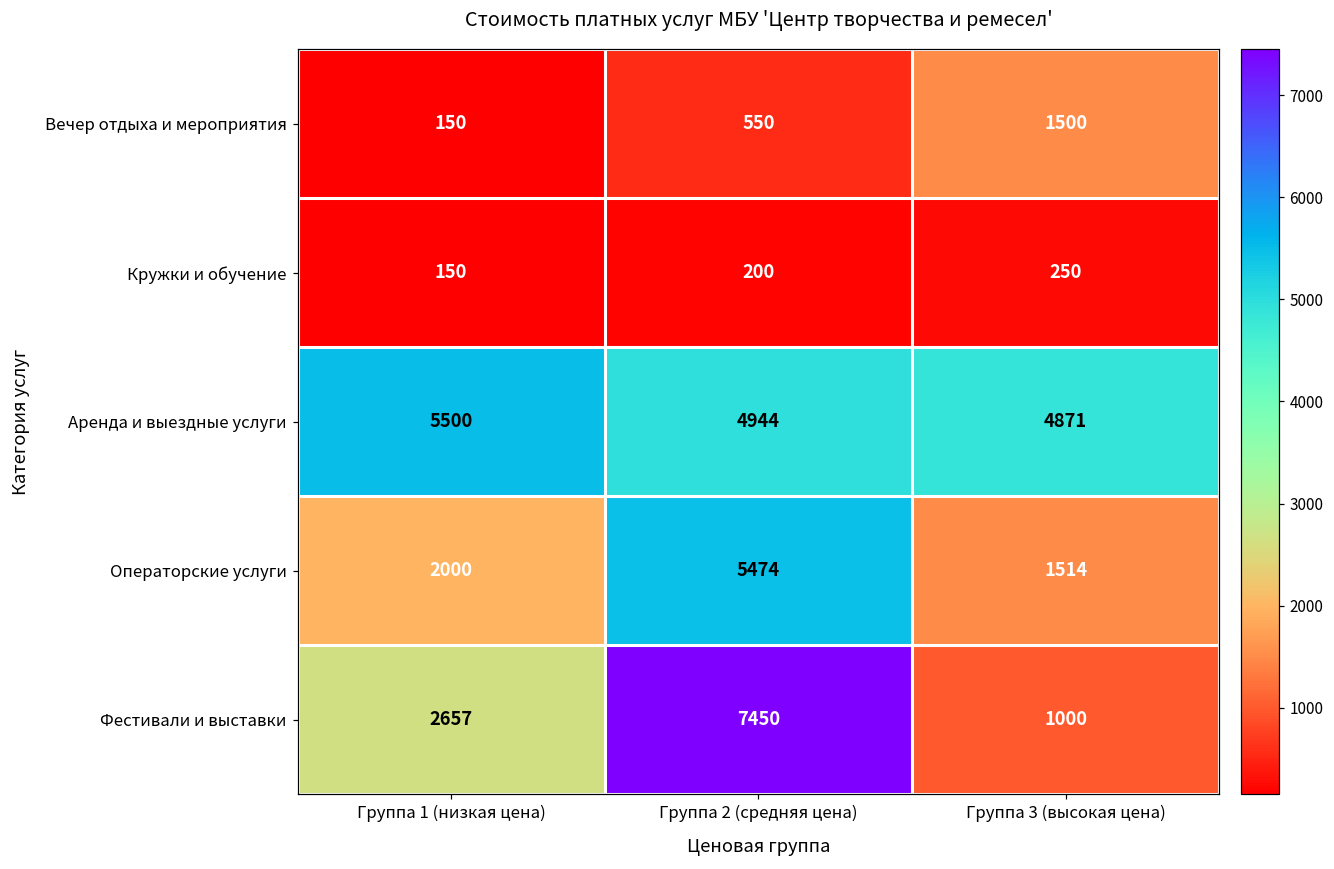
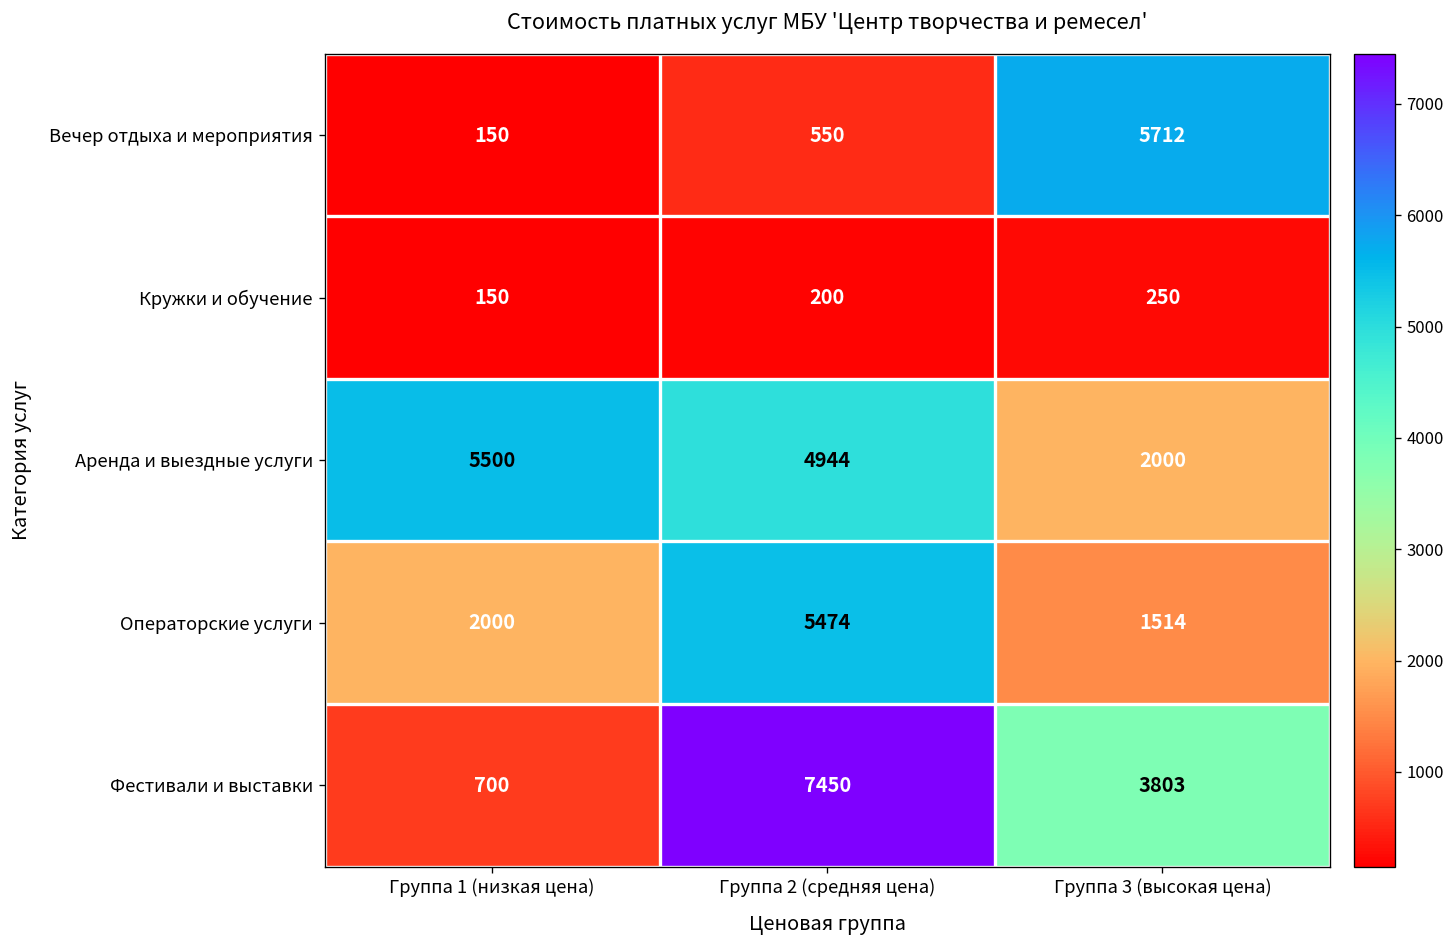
  {
    "Вечер отдыха и мероприятия": {
      "Группа 1 (низкая цена)": 150,
      "Группа 2 (средняя цена)": 550,
-     "Группа 3 (высокая цена)": 1500
+     "Группа 3 (высокая цена)": 5712
    },
    "Кружки и обучение": {
      "Группа 1 (низкая цена)": 150,
      "Группа 2 (средняя цена)": 200,
      "Группа 3 (высокая цена)": 250
    },
    "Аренда и выездные услуги": {
      "Группа 1 (низкая цена)": 5500,
      "Группа 2 (средняя цена)": 4944,
-     "Группа 3 (высокая цена)": 4871
+     "Группа 3 (высокая цена)": 2000
    },
    "Операторские услуги": {
      "Группа 1 (низкая цена)": 2000,
      "Группа 2 (средняя цена)": 5474,
      "Группа 3 (высокая цена)": 1514
    },
    "Фестивали и выставки": {
-     "Группа 1 (низкая цена)": 2657,
+     "Группа 1 (низкая цена)": 700,
      "Группа 2 (средняя цена)": 7450,
-     "Группа 3 (высокая цена)": 1000
+     "Группа 3 (высокая цена)": 3803
    }
  }
